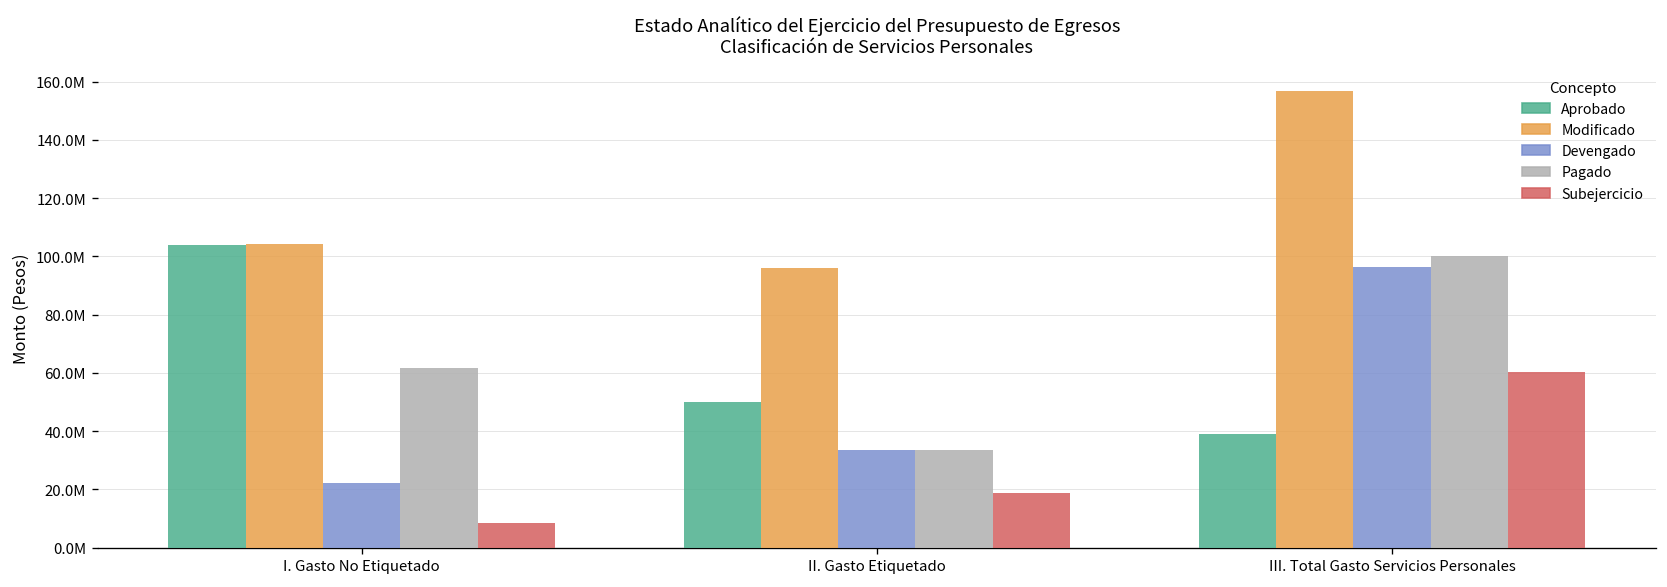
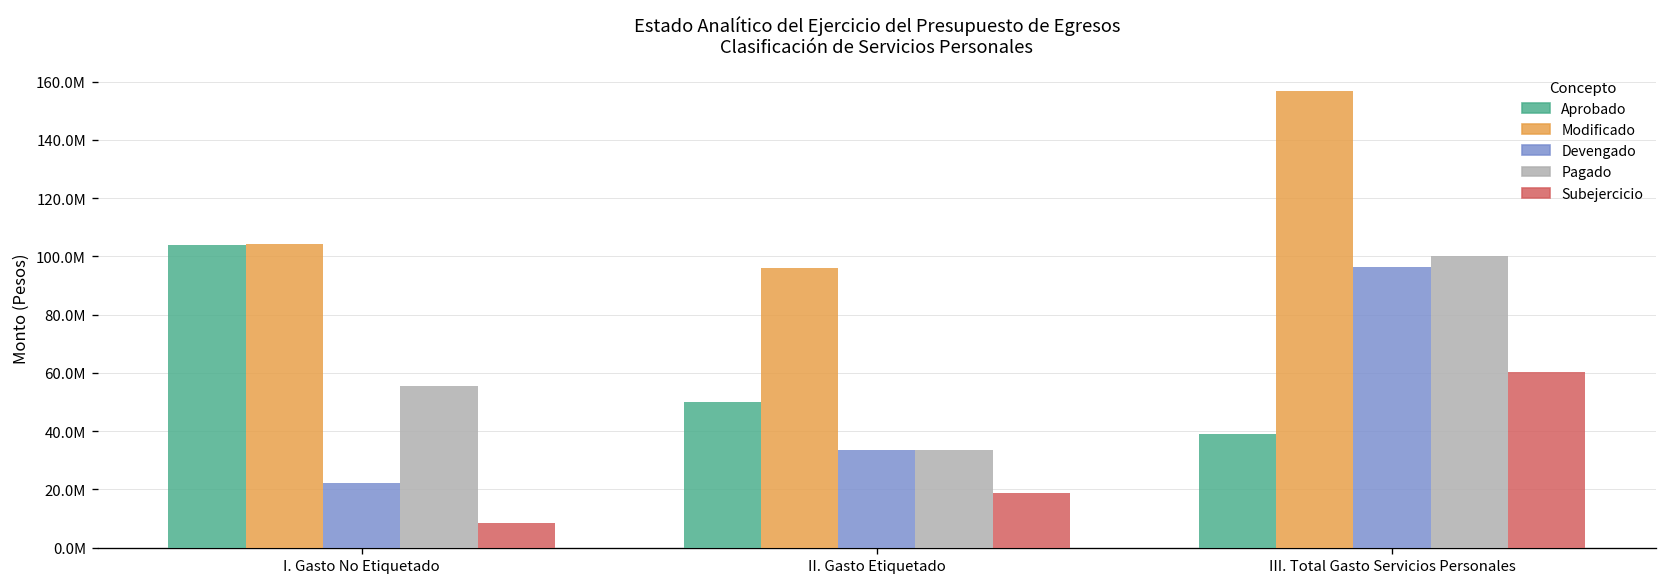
  {
    "Aprobado": {
      "I. Gasto No Etiquetado": 104000000,
      "II. Gasto Etiquetado": 50000000,
      "III. Total Gasto Servicios Personales": 39000000
    },
    "Modificado": {
      "I. Gasto No Etiquetado": 104000000,
      "II. Gasto Etiquetado": 96000000,
      "III. Total Gasto Servicios Personales": 157000000
    },
    "Devengado": {
      "I. Gasto No Etiquetado": 22000000,
      "II. Gasto Etiquetado": 34000000,
      "III. Total Gasto Servicios Personales": 96000000
    },
    "Pagado": {
-     "I. Gasto No Etiquetado": 62000000,
+     "I. Gasto No Etiquetado": 55000000,
      "II. Gasto Etiquetado": 33000000,
      "III. Total Gasto Servicios Personales": 100000000
    },
    "Subejercicio": {
      "I. Gasto No Etiquetado": 8000000,
      "II. Gasto Etiquetado": 19000000,
      "III. Total Gasto Servicios Personales": 60000000
    }
  }
